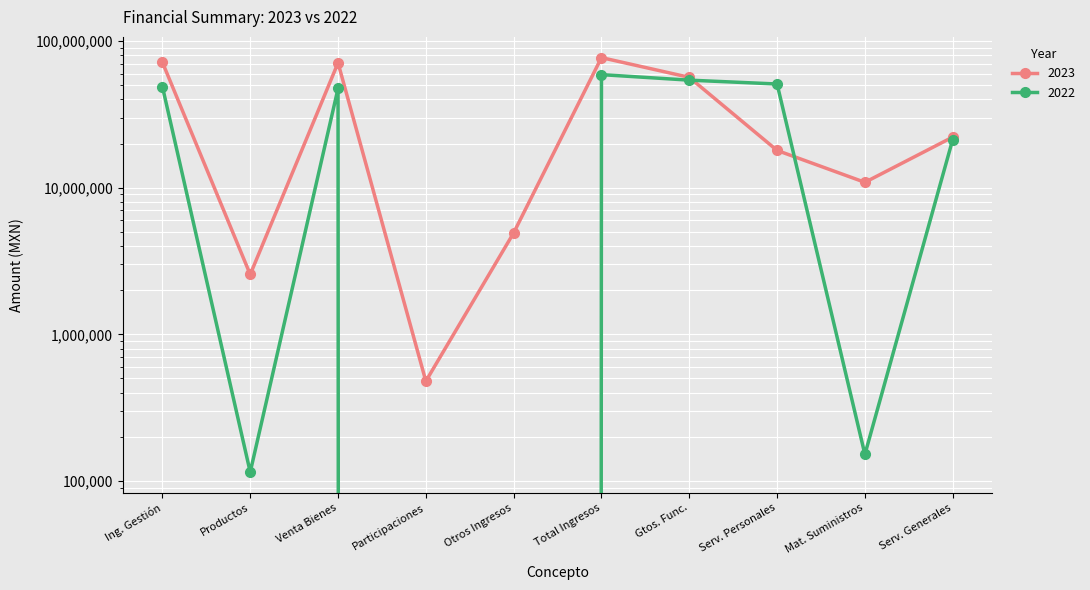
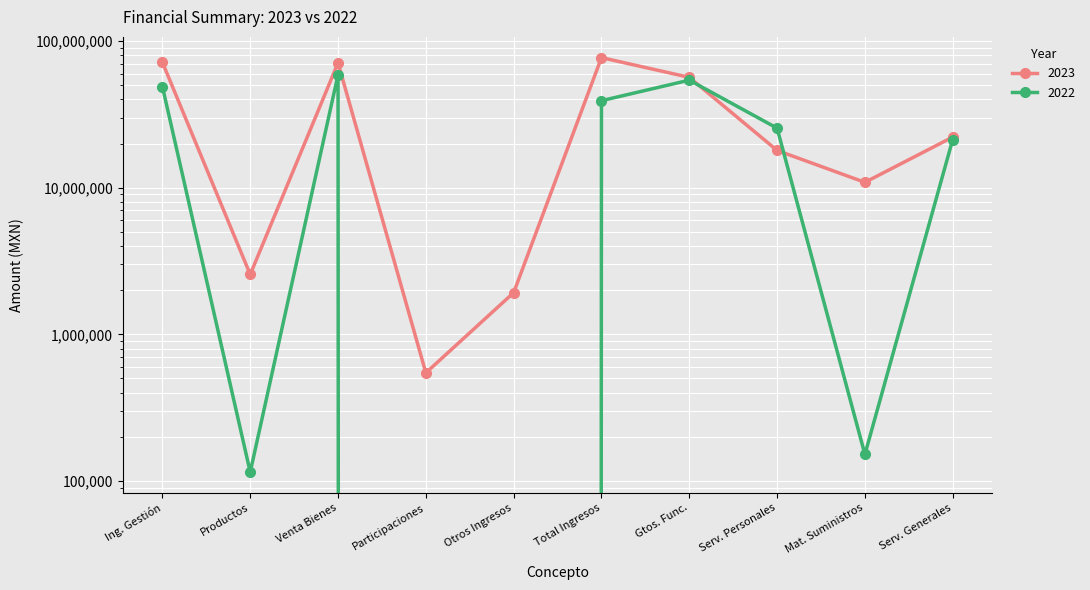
  {
    "2023": {
      "Ing. Gestión": "70,000,000",
      "Productos": "2,600,000",
      "Venta Bienes": "70,000,000",
-     "Participaciones": "480,000",
-     "Otros Ingresos": "4,900,000",
+     "Participaciones": "550,000",
+     "Otros Ingresos": "1,900,000",
      "Total Ingresos": "80,000,000",
      "Gtos. Func.": "57,000,000",
      "Serv. Personales": "18,000,000",
      "Mat. Suministros": "11,000,000"
    },
    "2022": {
      "Ing. Gestión": "49,000,000",
      "Productos": "110,000",
-     "Venta Bienes": "47,000,000",
-     "Total Ingresos": "59,000,000",
+     "Venta Bienes": "59,000,000",
+     "Total Ingresos": "39,000,000",
      "Gtos. Func.": "54,000,000",
-     "Serv. Personales": "51,000,000",
+     "Serv. Personales": "25,000,000",
      "Mat. Suministros": "150,000"
    }
  }
